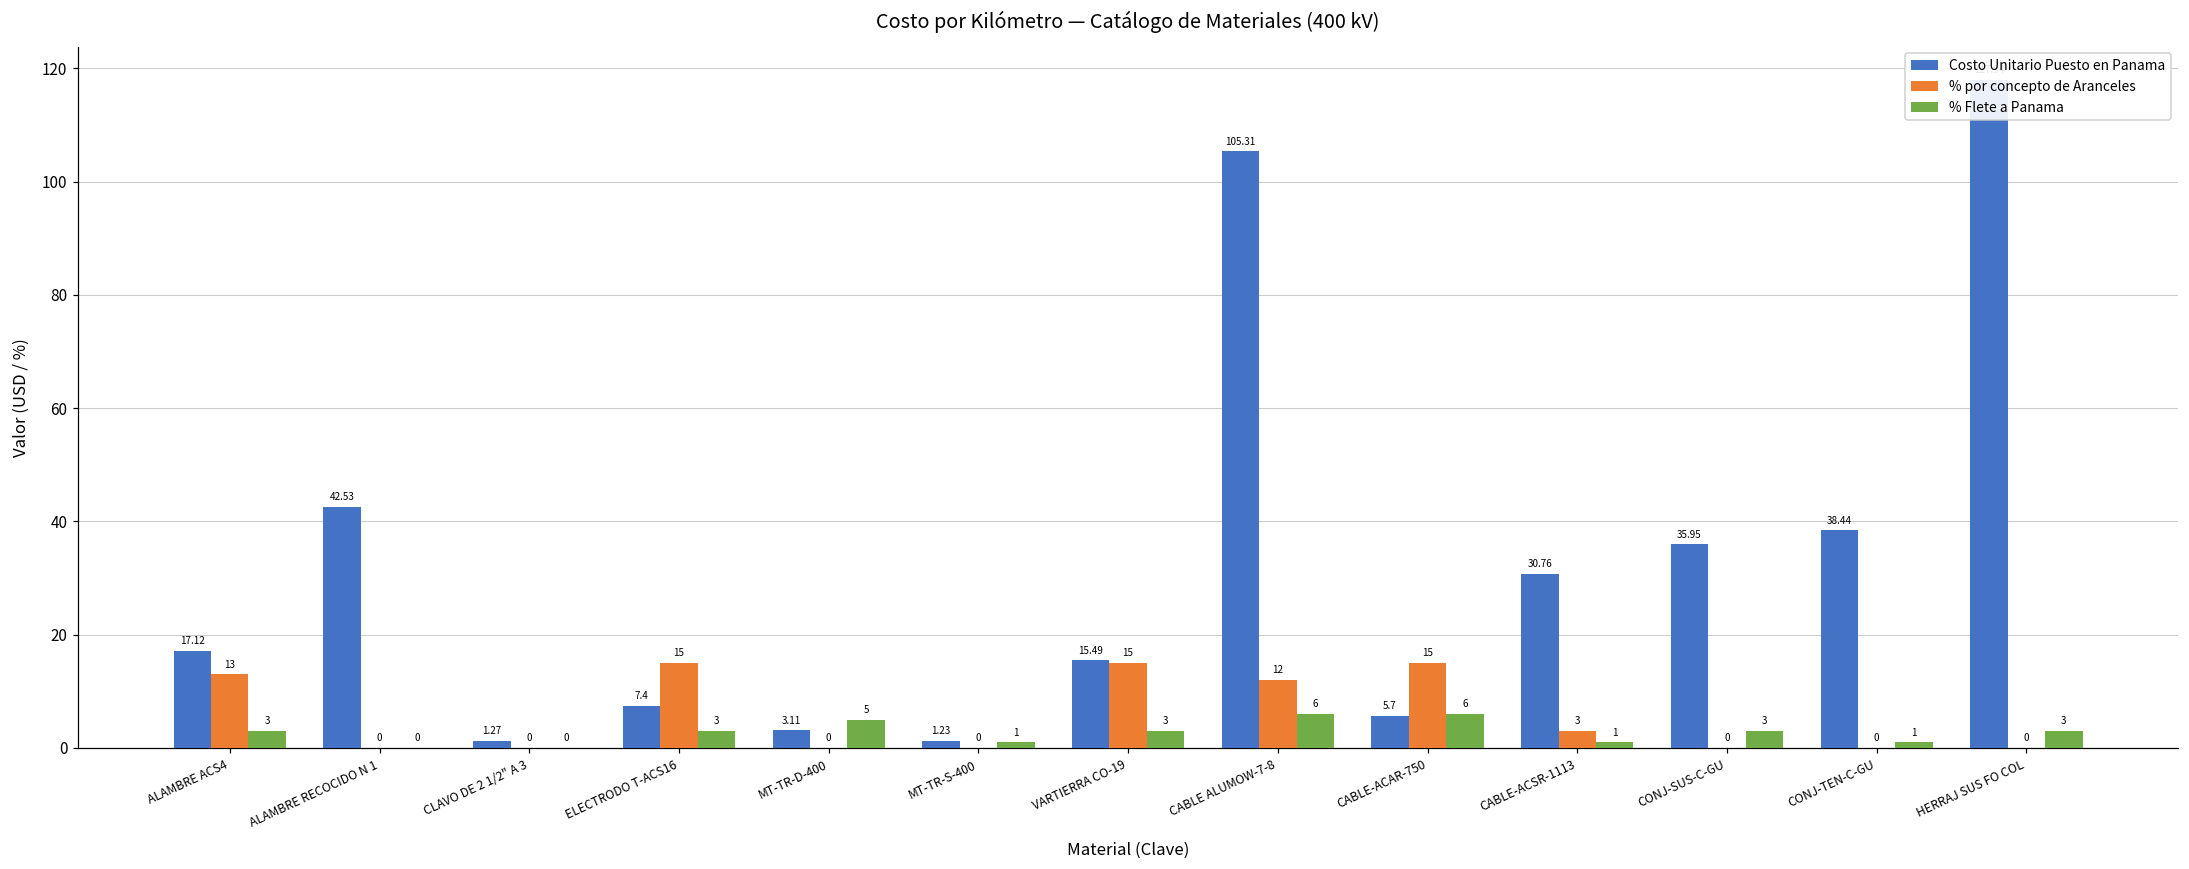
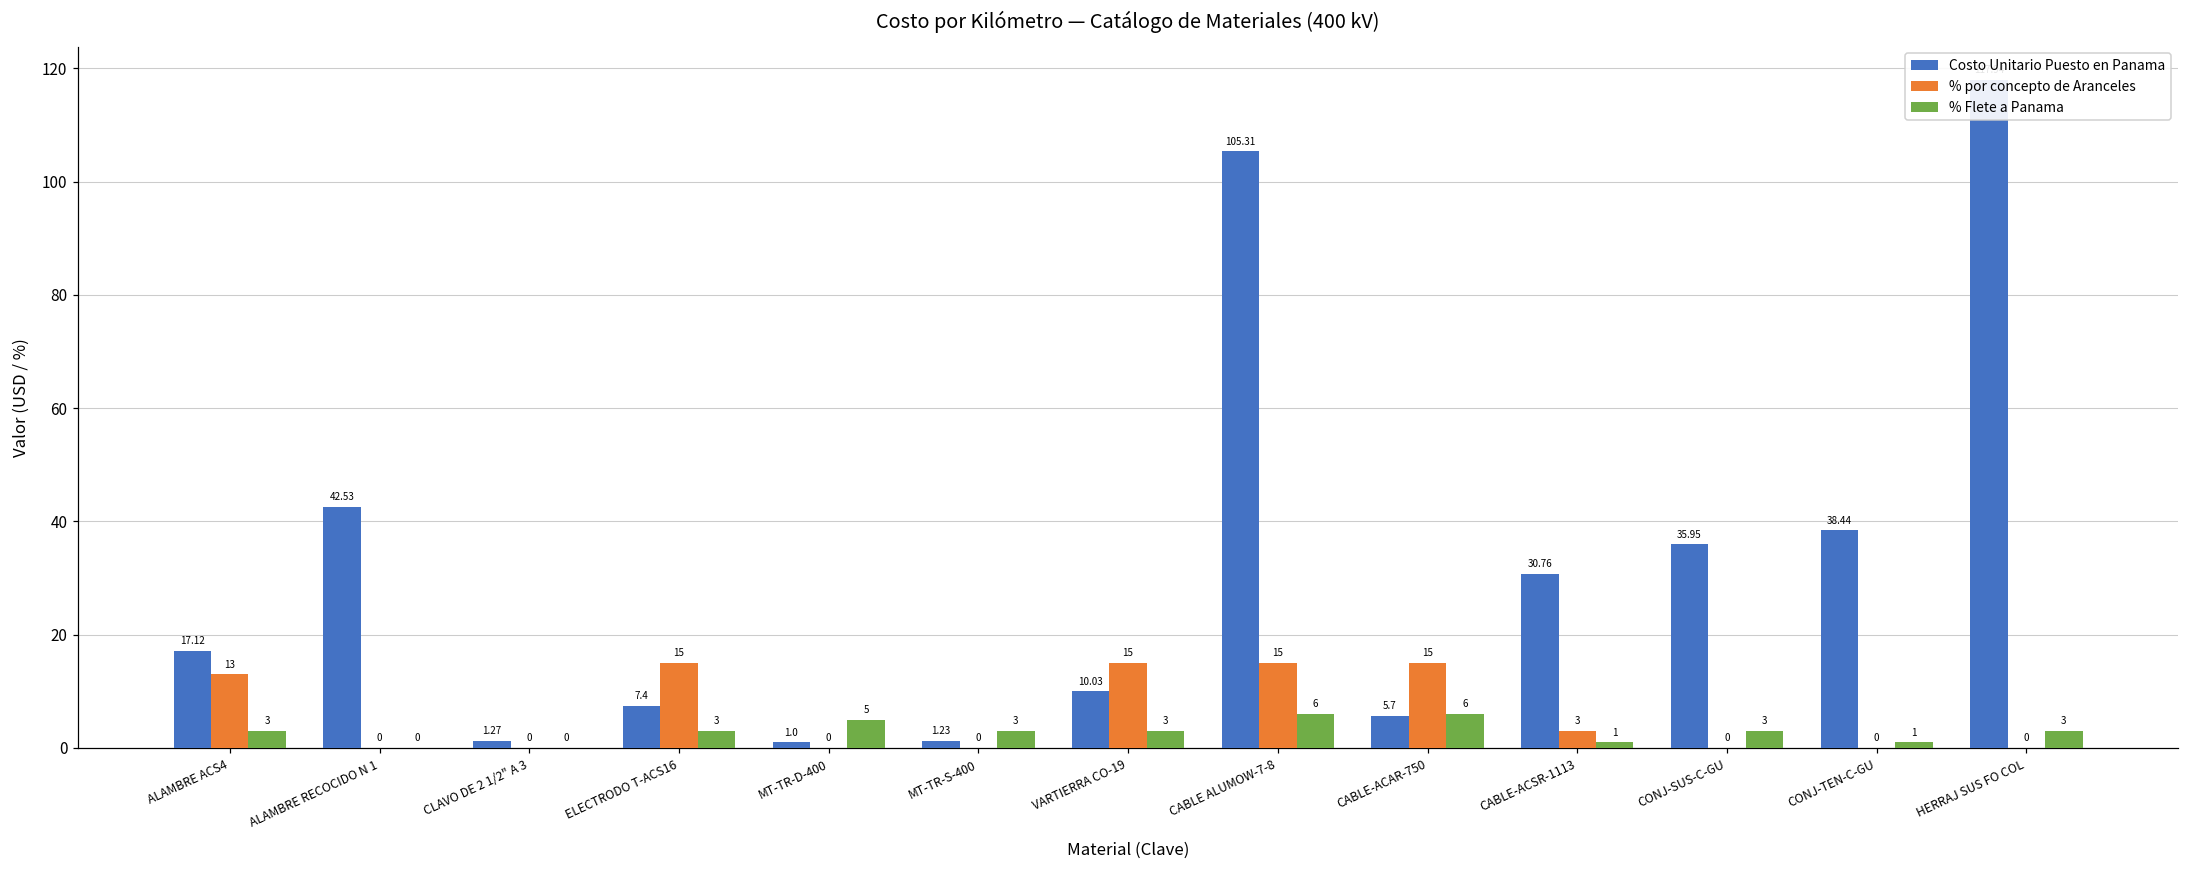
  {
    "Costo Unitario Puesto en Panama": {
      "ALAMBRE ACS4": 17.12,
      "ALAMBRE RECOCIDO N 1": 42.53,
      "CLAVO DE 2 1/2\" A 3": 1.27,
      "ELECTRODO T-ACS16": 7.4,
-     "MT-TR-D-400": 3.11,
+     "MT-TR-D-400": 1.0,
      "MT-TR-S-400": 1.23,
-     "VARTIERRA CO-19": 15.49,
+     "VARTIERRA CO-19": 10.03,
      "CABLE ALUMOW-7-8": 105.31,
      "CABLE-ACAR-750": 5.7,
      "CABLE-ACSR-1113": 30.76,
      "CONJ-SUS-C-GU": 35.95,
      "CONJ-TEN-C-GU": 38.44
    },
    "% por concepto de Aranceles": {
      "ALAMBRE ACS4": 13,
      "ALAMBRE RECOCIDO N 1": 0,
      "CLAVO DE 2 1/2\" A 3": 0,
      "ELECTRODO T-ACS16": 15,
      "MT-TR-D-400": 0,
      "MT-TR-S-400": 0,
      "VARTIERRA CO-19": 15,
-     "CABLE ALUMOW-7-8": 12,
+     "CABLE ALUMOW-7-8": 15,
      "CABLE-ACAR-750": 15,
      "CABLE-ACSR-1113": 3,
      "CONJ-SUS-C-GU": 0,
      "CONJ-TEN-C-GU": 0,
      "HERRAJ SUS FO COL": 0
    },
    "% Flete a Panama": {
      "ALAMBRE ACS4": 3,
      "ALAMBRE RECOCIDO N 1": 0,
      "CLAVO DE 2 1/2\" A 3": 0,
      "ELECTRODO T-ACS16": 3,
      "MT-TR-D-400": 5,
-     "MT-TR-S-400": 1,
+     "MT-TR-S-400": 3,
      "VARTIERRA CO-19": 3,
      "CABLE ALUMOW-7-8": 6,
      "CABLE-ACAR-750": 6,
      "CABLE-ACSR-1113": 1,
      "CONJ-SUS-C-GU": 3,
      "CONJ-TEN-C-GU": 1,
      "HERRAJ SUS FO COL": 3
    }
  }
